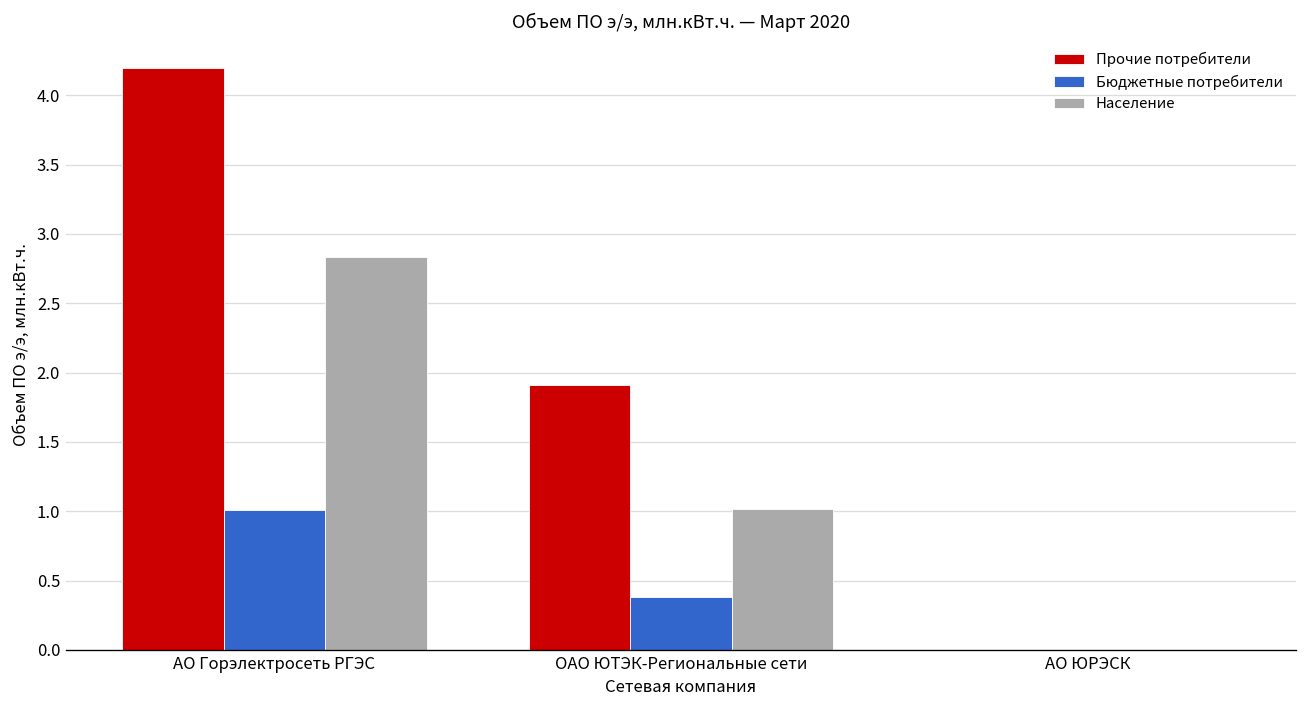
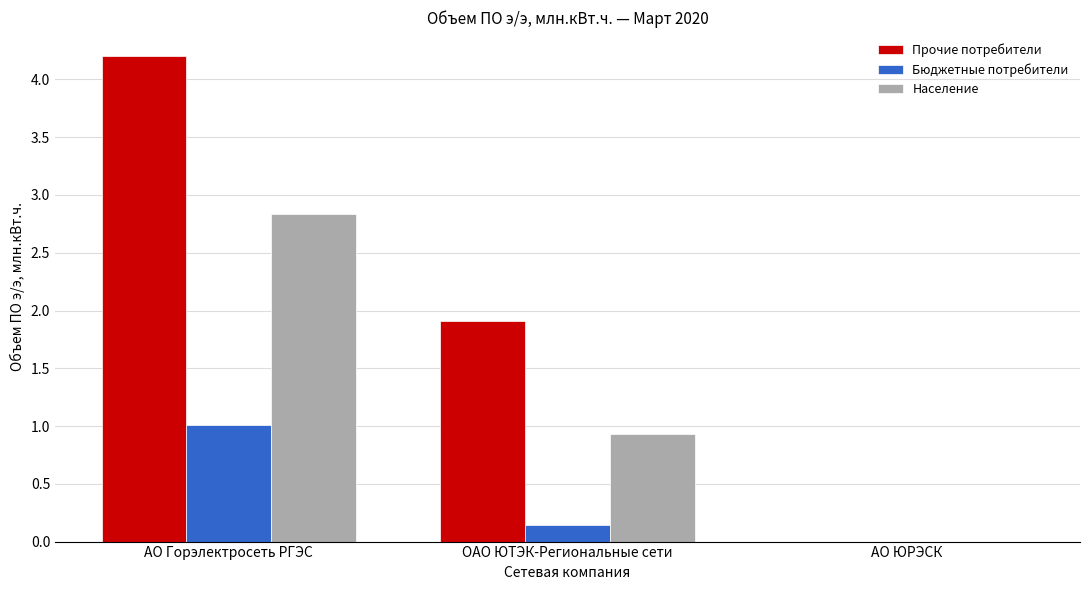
  {
    "Прочие потребители": {
      "АО Горэлектросеть РГЭС": 4.20,
      "ОАО ЮТЭК-Региональные сети": 1.91,
      "АО ЮРЭСК": 0.00
    },
    "Бюджетные потребители": {
      "АО Горэлектросеть РГЭС": 1.01,
-     "ОАО ЮТЭК-Региональные сети": 0.38,
+     "ОАО ЮТЭК-Региональные сети": 0.15,
      "АО ЮРЭСК": 0.00
    },
    "Население": {
      "АО Горэлектросеть РГЭС": 2.83,
-     "ОАО ЮТЭК-Региональные сети": 1.02,
+     "ОАО ЮТЭК-Региональные сети": 0.93,
      "АО ЮРЭСК": 0.00
    }
  }
